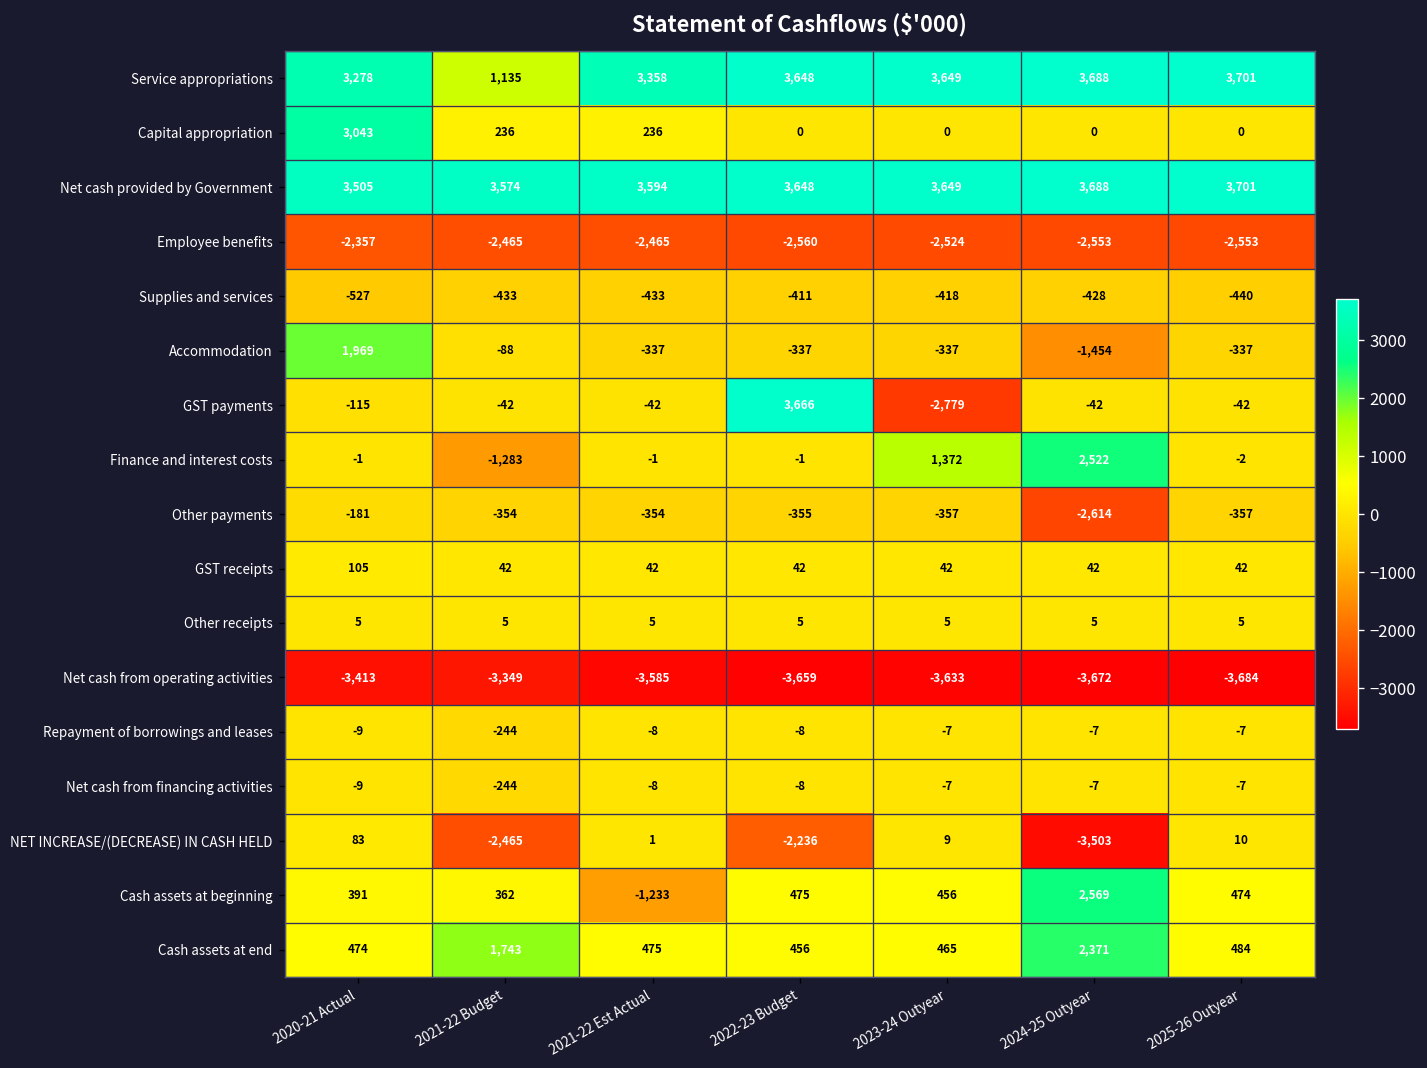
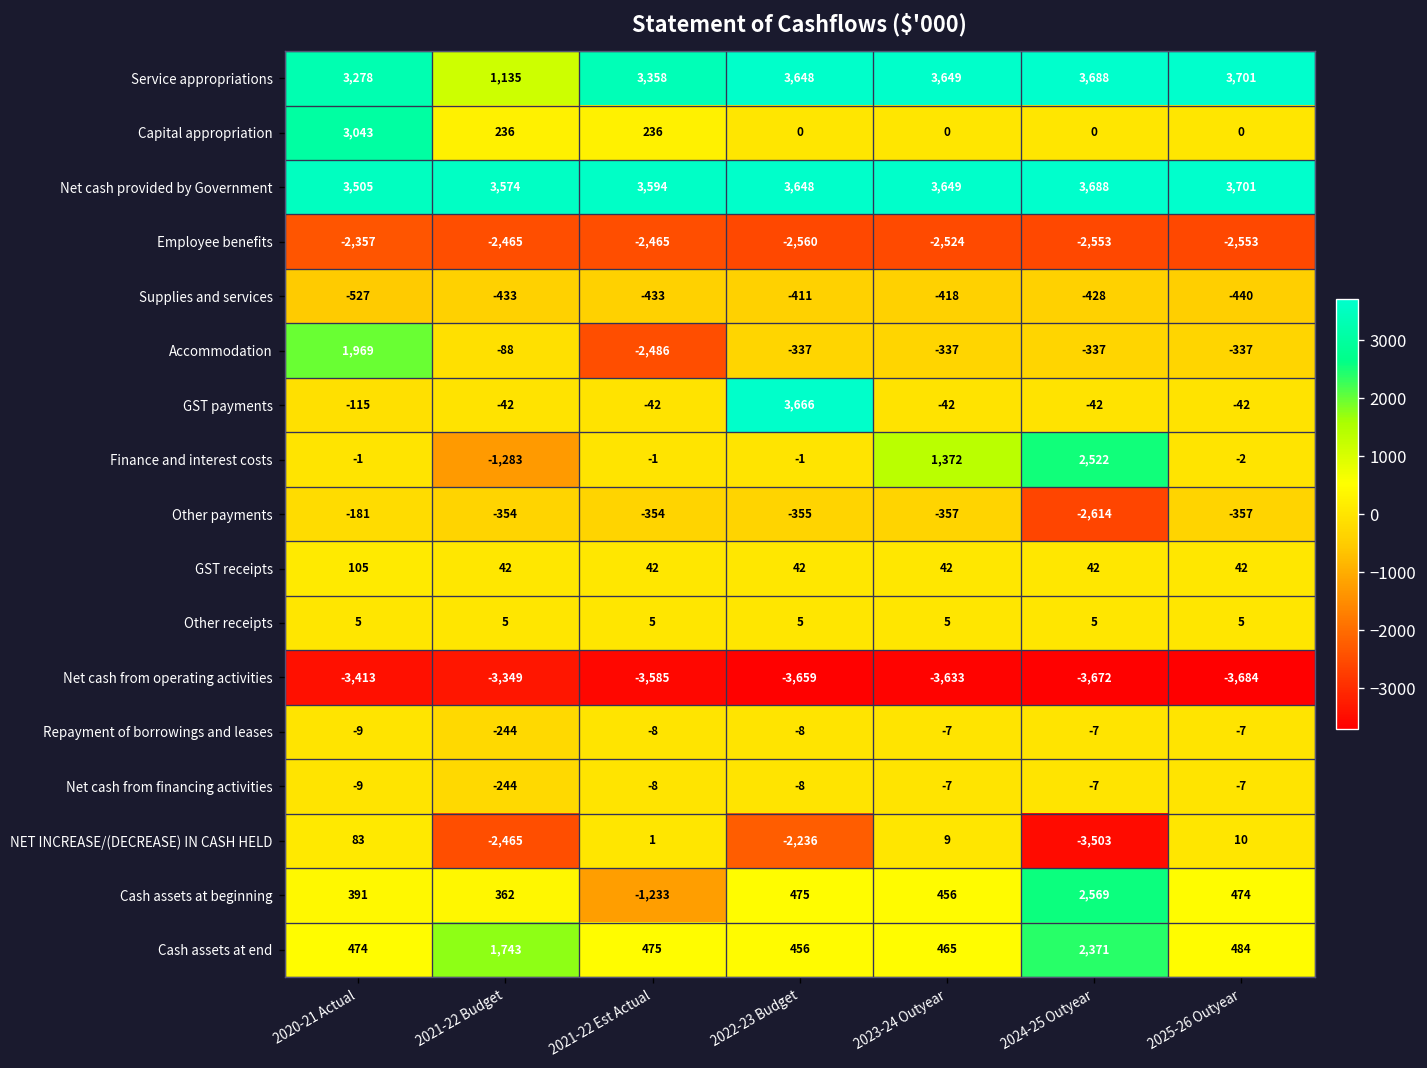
  {
    "Service appropriations": {
      "2020-21 Actual": "3,278",
      "2021-22 Budget": "1,135",
      "2021-22 Est Actual": "3,358",
      "2022-23 Budget": "3,648",
      "2023-24 Outyear": "3,649",
      "2024-25 Outyear": "3,688",
      "2025-26 Outyear": "3,701"
    },
    "Capital appropriation": {
      "2020-21 Actual": "3,043",
      "2021-22 Budget": "236",
      "2021-22 Est Actual": "236",
      "2022-23 Budget": "0",
      "2023-24 Outyear": "0",
      "2024-25 Outyear": "0",
      "2025-26 Outyear": "0"
    },
    "Net cash provided by Government": {
      "2020-21 Actual": "3,505",
      "2021-22 Budget": "3,574",
      "2021-22 Est Actual": "3,594",
      "2022-23 Budget": "3,648",
      "2023-24 Outyear": "3,649",
      "2024-25 Outyear": "3,688",
      "2025-26 Outyear": "3,701"
    },
    "Employee benefits": {
      "2020-21 Actual": "-2,357",
      "2021-22 Budget": "-2,465",
      "2021-22 Est Actual": "-2,465",
      "2022-23 Budget": "-2,560",
      "2023-24 Outyear": "-2,524",
      "2024-25 Outyear": "-2,553",
      "2025-26 Outyear": "-2,553"
    },
    "Supplies and services": {
      "2020-21 Actual": "-527",
      "2021-22 Budget": "-433",
      "2021-22 Est Actual": "-433",
      "2022-23 Budget": "-411",
      "2023-24 Outyear": "-418",
      "2024-25 Outyear": "-428",
      "2025-26 Outyear": "-440"
    },
    "Accommodation": {
      "2020-21 Actual": "1,969",
      "2021-22 Budget": "-88",
-     "2021-22 Est Actual": "-337",
+     "2021-22 Est Actual": "-2,486",
      "2022-23 Budget": "-337",
      "2023-24 Outyear": "-337",
-     "2024-25 Outyear": "-1,454",
+     "2024-25 Outyear": "-337",
      "2025-26 Outyear": "-337"
    },
    "GST payments": {
      "2020-21 Actual": "-115",
      "2021-22 Budget": "-42",
      "2021-22 Est Actual": "-42",
      "2022-23 Budget": "3,666",
-     "2023-24 Outyear": "-2,779",
+     "2023-24 Outyear": "-42",
      "2024-25 Outyear": "-42",
      "2025-26 Outyear": "-42"
    },
    "Finance and interest costs": {
      "2020-21 Actual": "-1",
      "2021-22 Budget": "-1,283",
      "2021-22 Est Actual": "-1",
      "2022-23 Budget": "-1",
      "2023-24 Outyear": "1,372",
      "2024-25 Outyear": "2,522",
      "2025-26 Outyear": "-2"
    },
    "Other payments": {
      "2020-21 Actual": "-181",
      "2021-22 Budget": "-354",
      "2021-22 Est Actual": "-354",
      "2022-23 Budget": "-355",
      "2023-24 Outyear": "-357",
      "2024-25 Outyear": "-2,614",
      "2025-26 Outyear": "-357"
    },
    "GST receipts": {
      "2020-21 Actual": "105",
      "2021-22 Budget": "42",
      "2021-22 Est Actual": "42",
      "2022-23 Budget": "42",
      "2023-24 Outyear": "42",
      "2024-25 Outyear": "42",
      "2025-26 Outyear": "42"
    },
    "Other receipts": {
      "2020-21 Actual": "5",
      "2021-22 Budget": "5",
      "2021-22 Est Actual": "5",
      "2022-23 Budget": "5",
      "2023-24 Outyear": "5",
      "2024-25 Outyear": "5",
      "2025-26 Outyear": "5"
    },
    "Net cash from operating activities": {
      "2020-21 Actual": "-3,413",
      "2021-22 Budget": "-3,349",
      "2021-22 Est Actual": "-3,585",
      "2022-23 Budget": "-3,659",
      "2023-24 Outyear": "-3,633",
      "2024-25 Outyear": "-3,672",
      "2025-26 Outyear": "-3,684"
    },
    "Repayment of borrowings and leases": {
      "2020-21 Actual": "-9",
      "2021-22 Budget": "-244",
      "2021-22 Est Actual": "-8",
      "2022-23 Budget": "-8",
      "2023-24 Outyear": "-7",
      "2024-25 Outyear": "-7",
      "2025-26 Outyear": "-7"
    },
    "Net cash from financing activities": {
      "2020-21 Actual": "-9",
      "2021-22 Budget": "-244",
      "2021-22 Est Actual": "-8",
      "2022-23 Budget": "-8",
      "2023-24 Outyear": "-7",
      "2024-25 Outyear": "-7",
      "2025-26 Outyear": "-7"
    },
    "NET INCREASE/(DECREASE) IN CASH HELD": {
      "2020-21 Actual": "83",
      "2021-22 Budget": "-2,465",
      "2021-22 Est Actual": "1",
      "2022-23 Budget": "-2,236",
      "2023-24 Outyear": "9",
      "2024-25 Outyear": "-3,503",
      "2025-26 Outyear": "10"
    },
    "Cash assets at beginning": {
      "2020-21 Actual": "391",
      "2021-22 Budget": "362",
      "2021-22 Est Actual": "-1,233",
      "2022-23 Budget": "475",
      "2023-24 Outyear": "456",
      "2024-25 Outyear": "2,569",
      "2025-26 Outyear": "474"
    },
    "Cash assets at end": {
      "2020-21 Actual": "474",
      "2021-22 Budget": "1,743",
      "2021-22 Est Actual": "475",
      "2022-23 Budget": "456",
      "2023-24 Outyear": "465",
      "2024-25 Outyear": "2,371",
      "2025-26 Outyear": "484"
    }
  }
